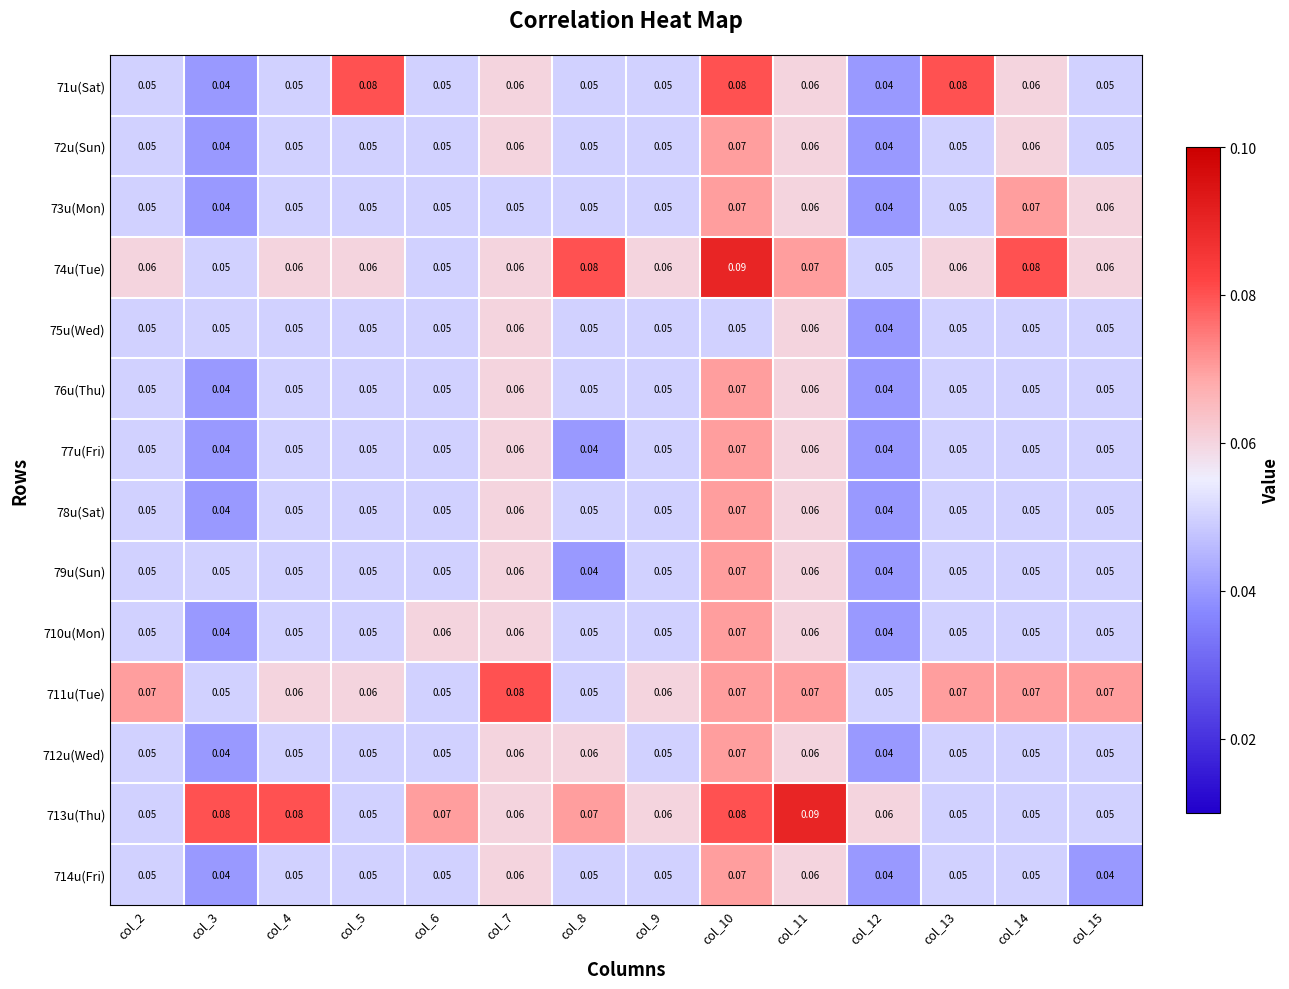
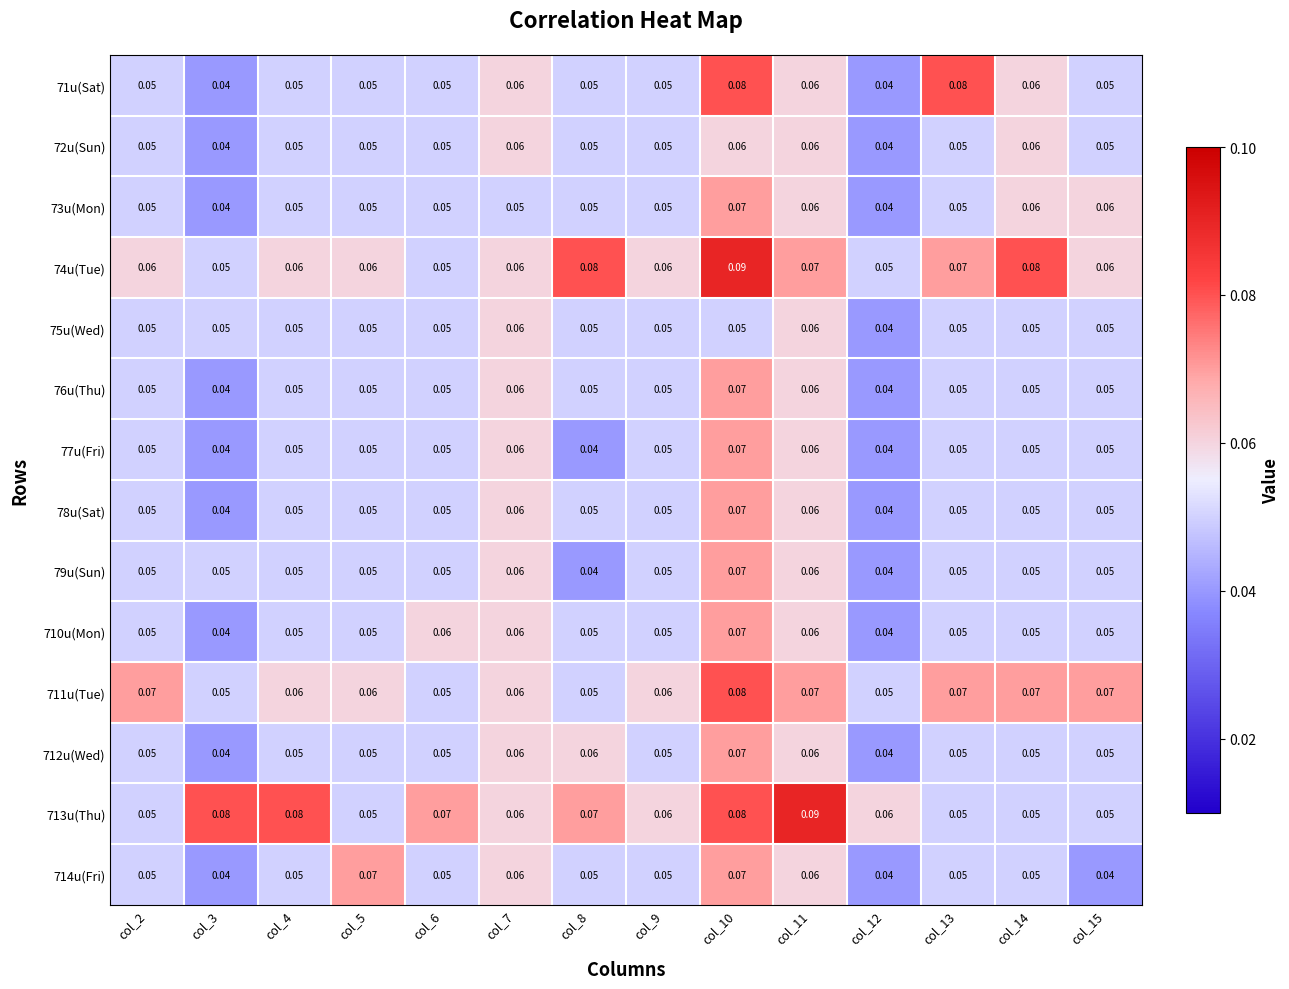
  {
    "71u(Sat)": {
      "col_2": 0.05,
      "col_3": 0.04,
      "col_4": 0.05,
-     "col_5": 0.08,
+     "col_5": 0.05,
      "col_6": 0.05,
      "col_7": 0.06,
      "col_8": 0.05,
      "col_9": 0.05,
      "col_10": 0.08,
      "col_11": 0.06,
      "col_12": 0.04,
      "col_13": 0.08,
      "col_14": 0.06,
      "col_15": 0.05
    },
    "72u(Sun)": {
      "col_2": 0.05,
      "col_3": 0.04,
      "col_4": 0.05,
      "col_5": 0.05,
      "col_6": 0.05,
      "col_7": 0.06,
      "col_8": 0.05,
      "col_9": 0.05,
-     "col_10": 0.07,
+     "col_10": 0.06,
      "col_11": 0.06,
      "col_12": 0.04,
      "col_13": 0.05,
      "col_14": 0.06,
      "col_15": 0.05
    },
    "73u(Mon)": {
      "col_2": 0.05,
      "col_3": 0.04,
      "col_4": 0.05,
      "col_5": 0.05,
      "col_6": 0.05,
      "col_7": 0.05,
      "col_8": 0.05,
      "col_9": 0.05,
      "col_10": 0.07,
      "col_11": 0.06,
      "col_12": 0.04,
      "col_13": 0.05,
-     "col_14": 0.07,
+     "col_14": 0.06,
      "col_15": 0.06
    },
    "74u(Tue)": {
      "col_2": 0.06,
      "col_3": 0.05,
      "col_4": 0.06,
      "col_5": 0.06,
      "col_6": 0.05,
      "col_7": 0.06,
      "col_8": 0.08,
      "col_9": 0.06,
      "col_10": 0.09,
      "col_11": 0.07,
      "col_12": 0.05,
-     "col_13": 0.06,
+     "col_13": 0.07,
      "col_14": 0.08,
      "col_15": 0.06
    },
    "75u(Wed)": {
      "col_2": 0.05,
      "col_3": 0.05,
      "col_4": 0.05,
      "col_5": 0.05,
      "col_6": 0.05,
      "col_7": 0.06,
      "col_8": 0.05,
      "col_9": 0.05,
      "col_10": 0.05,
      "col_11": 0.06,
      "col_12": 0.04,
      "col_13": 0.05,
      "col_14": 0.05,
      "col_15": 0.05
    },
    "76u(Thu)": {
      "col_2": 0.05,
      "col_3": 0.04,
      "col_4": 0.05,
      "col_5": 0.05,
      "col_6": 0.05,
      "col_7": 0.06,
      "col_8": 0.05,
      "col_9": 0.05,
      "col_10": 0.07,
      "col_11": 0.06,
      "col_12": 0.04,
      "col_13": 0.05,
      "col_14": 0.05,
      "col_15": 0.05
    },
    "77u(Fri)": {
      "col_2": 0.05,
      "col_3": 0.04,
      "col_4": 0.05,
      "col_5": 0.05,
      "col_6": 0.05,
      "col_7": 0.06,
      "col_8": 0.04,
      "col_9": 0.05,
      "col_10": 0.07,
      "col_11": 0.06,
      "col_12": 0.04,
      "col_13": 0.05,
      "col_14": 0.05,
      "col_15": 0.05
    },
    "78u(Sat)": {
      "col_2": 0.05,
      "col_3": 0.04,
      "col_4": 0.05,
      "col_5": 0.05,
      "col_6": 0.05,
      "col_7": 0.06,
      "col_8": 0.05,
      "col_9": 0.05,
      "col_10": 0.07,
      "col_11": 0.06,
      "col_12": 0.04,
      "col_13": 0.05,
      "col_14": 0.05,
      "col_15": 0.05
    },
    "79u(Sun)": {
      "col_2": 0.05,
      "col_3": 0.05,
      "col_4": 0.05,
      "col_5": 0.05,
      "col_6": 0.05,
      "col_7": 0.06,
      "col_8": 0.04,
      "col_9": 0.05,
      "col_10": 0.07,
      "col_11": 0.06,
      "col_12": 0.04,
      "col_13": 0.05,
      "col_14": 0.05,
      "col_15": 0.05
    },
    "710u(Mon)": {
      "col_2": 0.05,
      "col_3": 0.04,
      "col_4": 0.05,
      "col_5": 0.05,
      "col_6": 0.06,
      "col_7": 0.06,
      "col_8": 0.05,
      "col_9": 0.05,
      "col_10": 0.07,
      "col_11": 0.06,
      "col_12": 0.04,
      "col_13": 0.05,
      "col_14": 0.05,
      "col_15": 0.05
    },
    "711u(Tue)": {
      "col_2": 0.07,
      "col_3": 0.05,
      "col_4": 0.06,
      "col_5": 0.06,
      "col_6": 0.05,
-     "col_7": 0.08,
+     "col_7": 0.06,
      "col_8": 0.05,
      "col_9": 0.06,
-     "col_10": 0.07,
+     "col_10": 0.08,
      "col_11": 0.07,
      "col_12": 0.05,
      "col_13": 0.07,
      "col_14": 0.07,
      "col_15": 0.07
    },
    "712u(Wed)": {
      "col_2": 0.05,
      "col_3": 0.04,
      "col_4": 0.05,
      "col_5": 0.05,
      "col_6": 0.05,
      "col_7": 0.06,
      "col_8": 0.06,
      "col_9": 0.05,
      "col_10": 0.07,
      "col_11": 0.06,
      "col_12": 0.04,
      "col_13": 0.05,
      "col_14": 0.05,
      "col_15": 0.05
    },
    "713u(Thu)": {
      "col_2": 0.05,
      "col_3": 0.08,
      "col_4": 0.08,
      "col_5": 0.05,
      "col_6": 0.07,
      "col_7": 0.06,
      "col_8": 0.07,
      "col_9": 0.06,
      "col_10": 0.08,
      "col_11": 0.09,
      "col_12": 0.06,
      "col_13": 0.05,
      "col_14": 0.05,
      "col_15": 0.05
    },
    "714u(Fri)": {
      "col_2": 0.05,
      "col_3": 0.04,
      "col_4": 0.05,
-     "col_5": 0.05,
+     "col_5": 0.07,
      "col_6": 0.05,
      "col_7": 0.06,
      "col_8": 0.05,
      "col_9": 0.05,
      "col_10": 0.07,
      "col_11": 0.06,
      "col_12": 0.04,
      "col_13": 0.05,
      "col_14": 0.05,
      "col_15": 0.04
    }
  }
